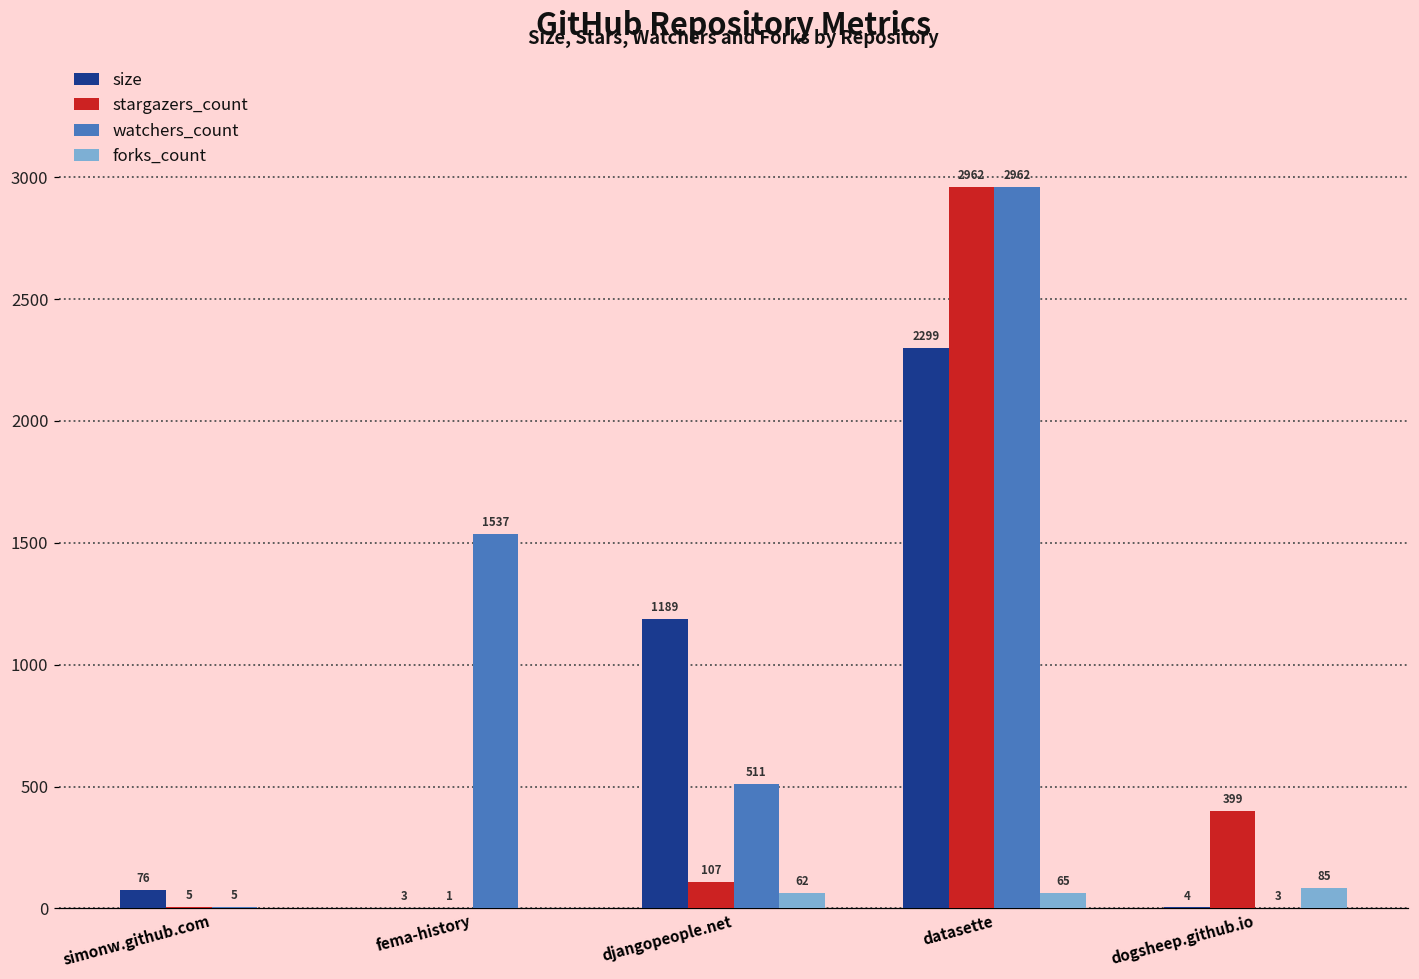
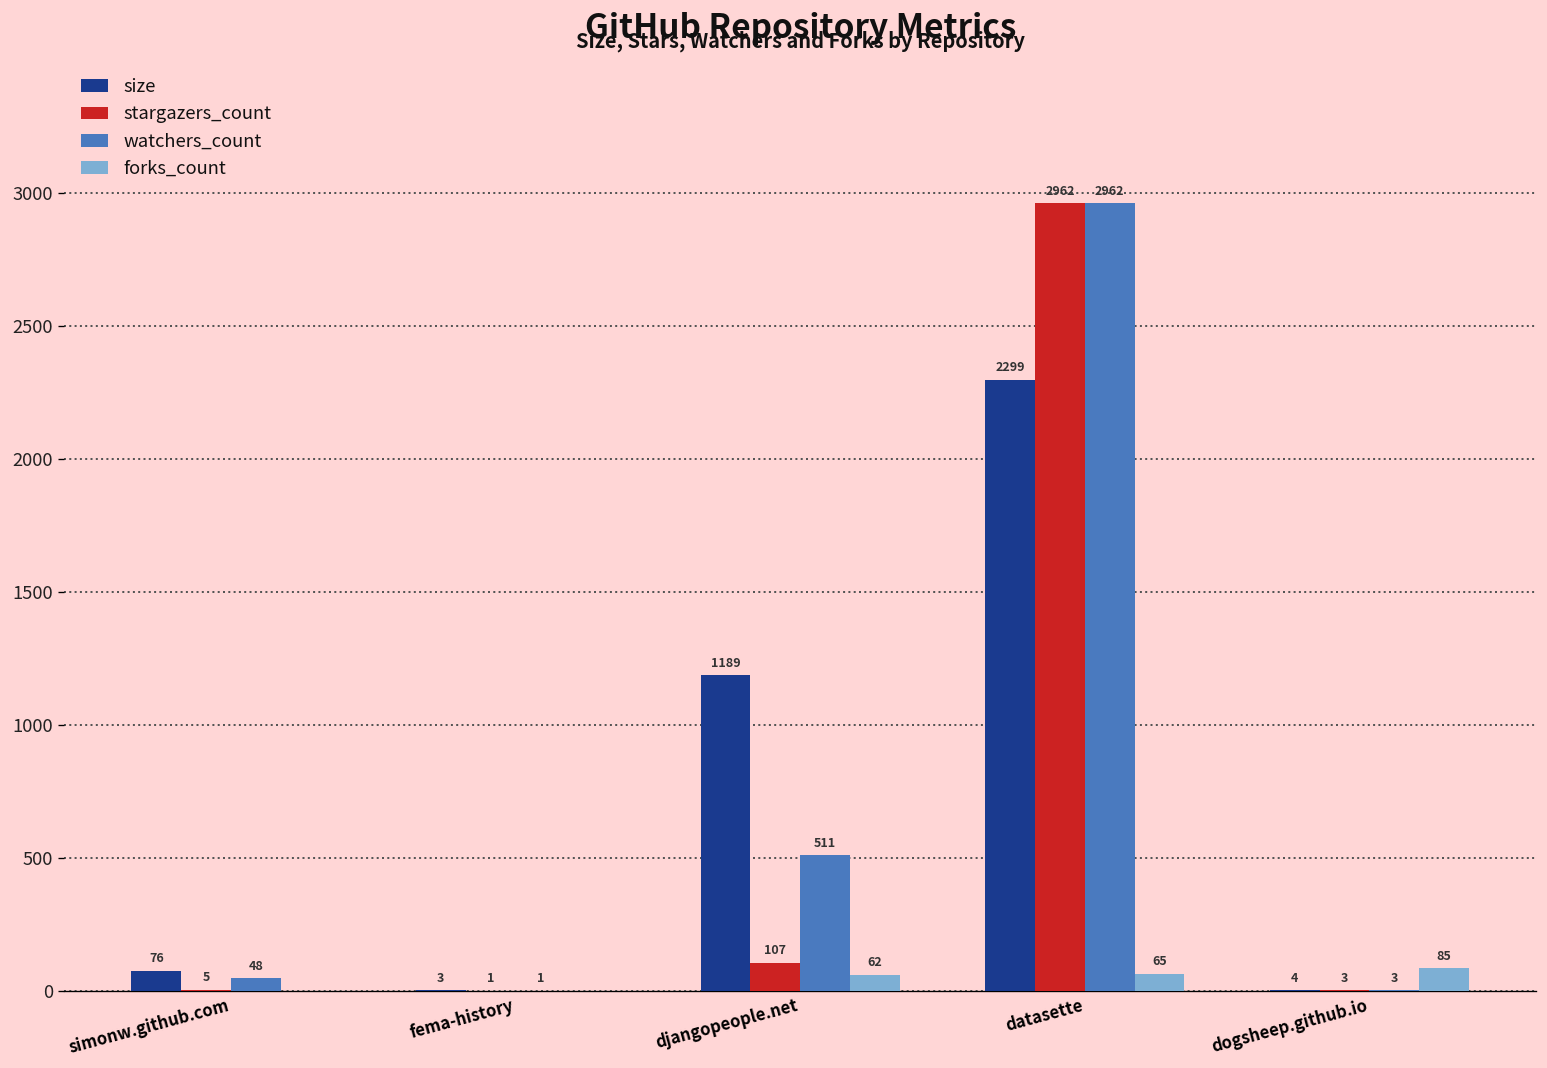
  {
    "size": {
      "simonw.github.com": 76,
      "fema-history": 3,
      "djangopeople.net": 1189,
      "datasette": 2299,
      "dogsheep.github.io": 4
    },
    "stargazers_count": {
      "simonw.github.com": 5,
      "fema-history": 1,
      "djangopeople.net": 107,
      "datasette": 2962,
-     "dogsheep.github.io": 399
+     "dogsheep.github.io": 3
    },
    "watchers_count": {
-     "simonw.github.com": 5,
-     "fema-history": 1537,
+     "simonw.github.com": 48,
+     "fema-history": 1,
      "djangopeople.net": 511,
      "datasette": 2962,
      "dogsheep.github.io": 3
    },
    "forks_count": {
      "djangopeople.net": 62,
      "datasette": 65,
      "dogsheep.github.io": 85
    }
  }
